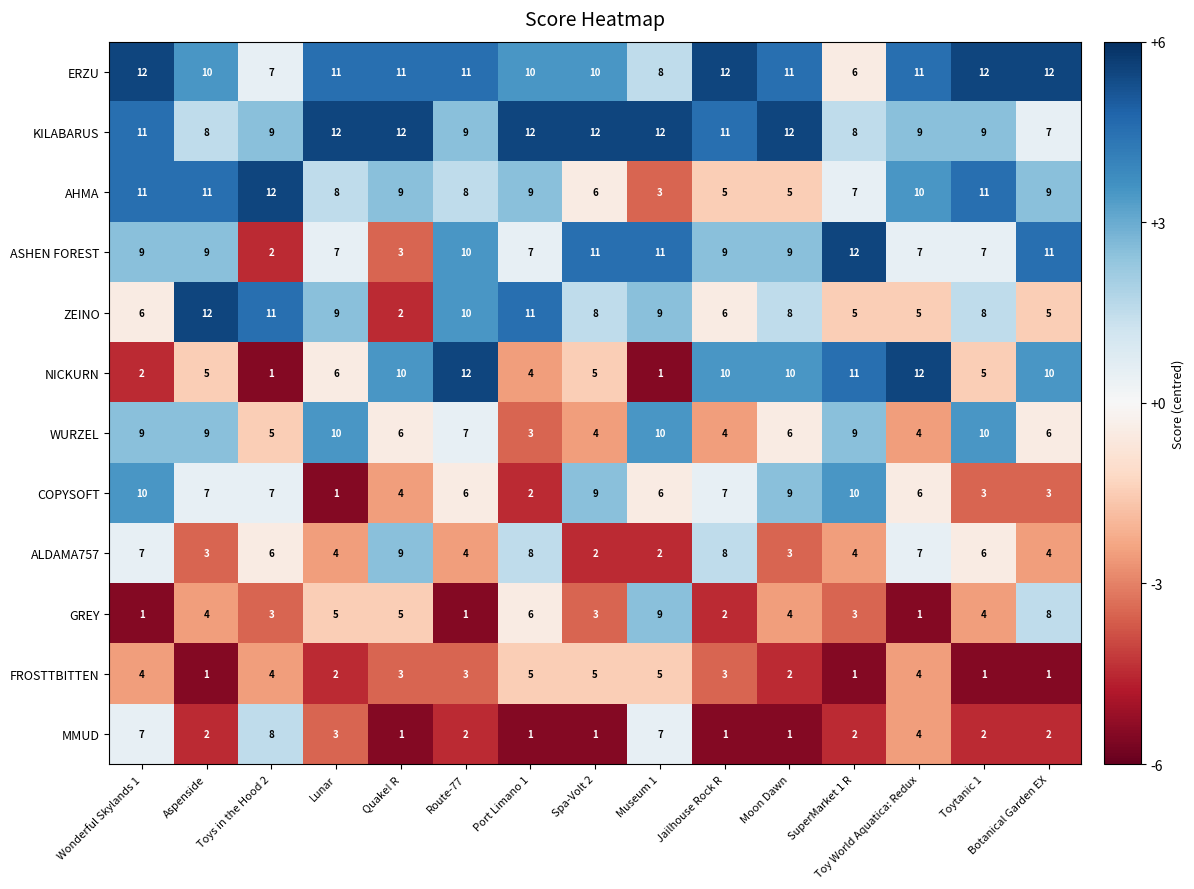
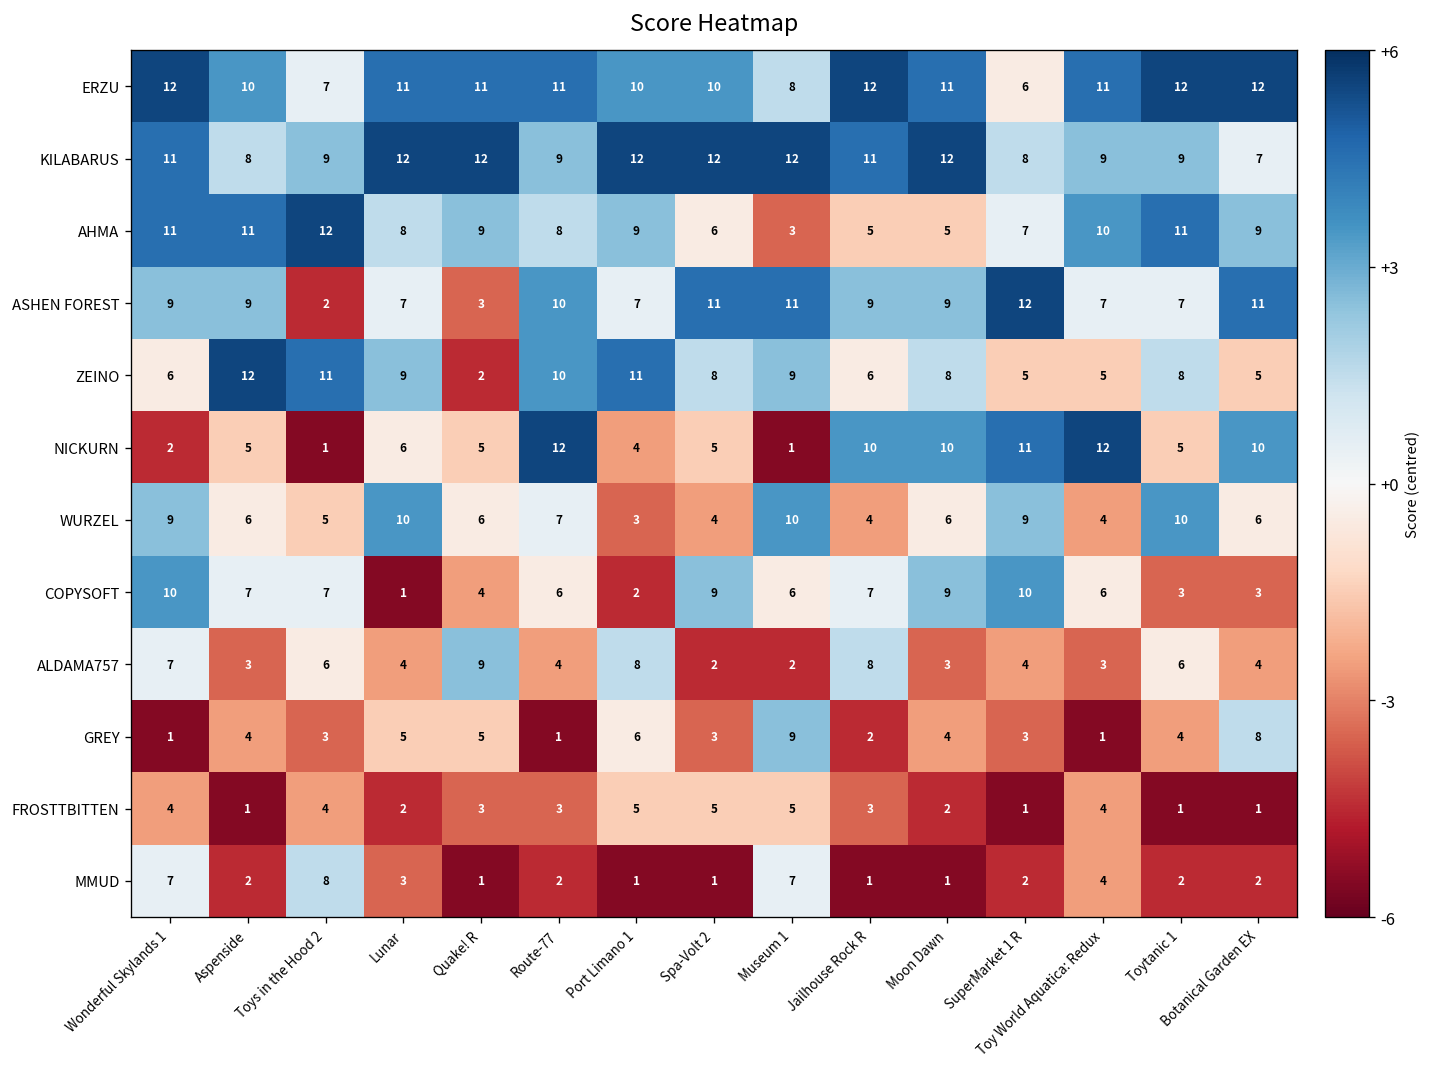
  {
    "ERZU": {
      "Wonderful Skylands 1": 12,
      "Aspenside": 10,
      "Toys in the Hood 2": 7,
      "Lunar": 11,
      "Quake! R": 11,
      "Route-77": 11,
      "Port Limano 1": 10,
      "Spa-Volt 2": 10,
      "Museum 1": 8,
      "Jailhouse Rock R": 12,
      "Moon Dawn": 11,
      "SuperMarket 1 R": 6,
      "Toy World Aquatica: Redux": 11,
      "Toytanic 1": 12,
      "Botanical Garden EX": 12
    },
    "KILABARUS": {
      "Wonderful Skylands 1": 11,
      "Aspenside": 8,
      "Toys in the Hood 2": 9,
      "Lunar": 12,
      "Quake! R": 12,
      "Route-77": 9,
      "Port Limano 1": 12,
      "Spa-Volt 2": 12,
      "Museum 1": 12,
      "Jailhouse Rock R": 11,
      "Moon Dawn": 12,
      "SuperMarket 1 R": 8,
      "Toy World Aquatica: Redux": 9,
      "Toytanic 1": 9,
      "Botanical Garden EX": 7
    },
    "AHMA": {
      "Wonderful Skylands 1": 11,
      "Aspenside": 11,
      "Toys in the Hood 2": 12,
      "Lunar": 8,
      "Quake! R": 9,
      "Route-77": 8,
      "Port Limano 1": 9,
      "Spa-Volt 2": 6,
      "Museum 1": 3,
      "Jailhouse Rock R": 5,
      "Moon Dawn": 5,
      "SuperMarket 1 R": 7,
      "Toy World Aquatica: Redux": 10,
      "Toytanic 1": 11,
      "Botanical Garden EX": 9
    },
    "ASHEN FOREST": {
      "Wonderful Skylands 1": 9,
      "Aspenside": 9,
      "Toys in the Hood 2": 2,
      "Lunar": 7,
      "Quake! R": 3,
      "Route-77": 10,
      "Port Limano 1": 7,
      "Spa-Volt 2": 11,
      "Museum 1": 11,
      "Jailhouse Rock R": 9,
      "Moon Dawn": 9,
      "SuperMarket 1 R": 12,
      "Toy World Aquatica: Redux": 7,
      "Toytanic 1": 7,
      "Botanical Garden EX": 11
    },
    "ZEINO": {
      "Wonderful Skylands 1": 6,
      "Aspenside": 12,
      "Toys in the Hood 2": 11,
      "Lunar": 9,
      "Quake! R": 2,
      "Route-77": 10,
      "Port Limano 1": 11,
      "Spa-Volt 2": 8,
      "Museum 1": 9,
      "Jailhouse Rock R": 6,
      "Moon Dawn": 8,
      "SuperMarket 1 R": 5,
      "Toy World Aquatica: Redux": 5,
      "Toytanic 1": 8,
      "Botanical Garden EX": 5
    },
    "NICKURN": {
      "Wonderful Skylands 1": 2,
      "Aspenside": 5,
      "Toys in the Hood 2": 1,
      "Lunar": 6,
-     "Quake! R": 10,
+     "Quake! R": 5,
      "Route-77": 12,
      "Port Limano 1": 4,
      "Spa-Volt 2": 5,
      "Museum 1": 1,
      "Jailhouse Rock R": 10,
      "Moon Dawn": 10,
      "SuperMarket 1 R": 11,
      "Toy World Aquatica: Redux": 12,
      "Toytanic 1": 5,
      "Botanical Garden EX": 10
    },
    "WURZEL": {
      "Wonderful Skylands 1": 9,
-     "Aspenside": 9,
+     "Aspenside": 6,
      "Toys in the Hood 2": 5,
      "Lunar": 10,
      "Quake! R": 6,
      "Route-77": 7,
      "Port Limano 1": 3,
      "Spa-Volt 2": 4,
      "Museum 1": 10,
      "Jailhouse Rock R": 4,
      "Moon Dawn": 6,
      "SuperMarket 1 R": 9,
      "Toy World Aquatica: Redux": 4,
      "Toytanic 1": 10,
      "Botanical Garden EX": 6
    },
    "COPYSOFT": {
      "Wonderful Skylands 1": 10,
      "Aspenside": 7,
      "Toys in the Hood 2": 7,
      "Lunar": 1,
      "Quake! R": 4,
      "Route-77": 6,
      "Port Limano 1": 2,
      "Spa-Volt 2": 9,
      "Museum 1": 6,
      "Jailhouse Rock R": 7,
      "Moon Dawn": 9,
      "SuperMarket 1 R": 10,
      "Toy World Aquatica: Redux": 6,
      "Toytanic 1": 3,
      "Botanical Garden EX": 3
    },
    "ALDAMA757": {
      "Wonderful Skylands 1": 7,
      "Aspenside": 3,
      "Toys in the Hood 2": 6,
      "Lunar": 4,
      "Quake! R": 9,
      "Route-77": 4,
      "Port Limano 1": 8,
      "Spa-Volt 2": 2,
      "Museum 1": 2,
      "Jailhouse Rock R": 8,
      "Moon Dawn": 3,
      "SuperMarket 1 R": 4,
-     "Toy World Aquatica: Redux": 7,
+     "Toy World Aquatica: Redux": 3,
      "Toytanic 1": 6,
      "Botanical Garden EX": 4
    },
    "GREY": {
      "Wonderful Skylands 1": 1,
      "Aspenside": 4,
      "Toys in the Hood 2": 3,
      "Lunar": 5,
      "Quake! R": 5,
      "Route-77": 1,
      "Port Limano 1": 6,
      "Spa-Volt 2": 3,
      "Museum 1": 9,
      "Jailhouse Rock R": 2,
      "Moon Dawn": 4,
      "SuperMarket 1 R": 3,
      "Toy World Aquatica: Redux": 1,
      "Toytanic 1": 4,
      "Botanical Garden EX": 8
    },
    "FROSTTBITTEN": {
      "Wonderful Skylands 1": 4,
      "Aspenside": 1,
      "Toys in the Hood 2": 4,
      "Lunar": 2,
      "Quake! R": 3,
      "Route-77": 3,
      "Port Limano 1": 5,
      "Spa-Volt 2": 5,
      "Museum 1": 5,
      "Jailhouse Rock R": 3,
      "Moon Dawn": 2,
      "SuperMarket 1 R": 1,
      "Toy World Aquatica: Redux": 4,
      "Toytanic 1": 1,
      "Botanical Garden EX": 1
    },
    "MMUD": {
      "Wonderful Skylands 1": 7,
      "Aspenside": 2,
      "Toys in the Hood 2": 8,
      "Lunar": 3,
      "Quake! R": 1,
      "Route-77": 2,
      "Port Limano 1": 1,
      "Spa-Volt 2": 1,
      "Museum 1": 7,
      "Jailhouse Rock R": 1,
      "Moon Dawn": 1,
      "SuperMarket 1 R": 2,
      "Toy World Aquatica: Redux": 4,
      "Toytanic 1": 2,
      "Botanical Garden EX": 2
    }
  }
